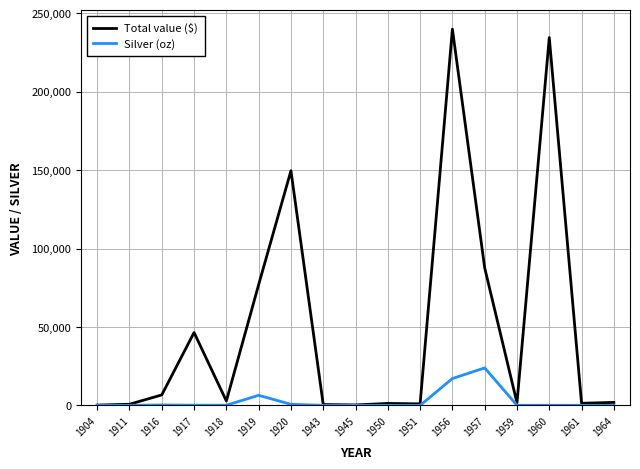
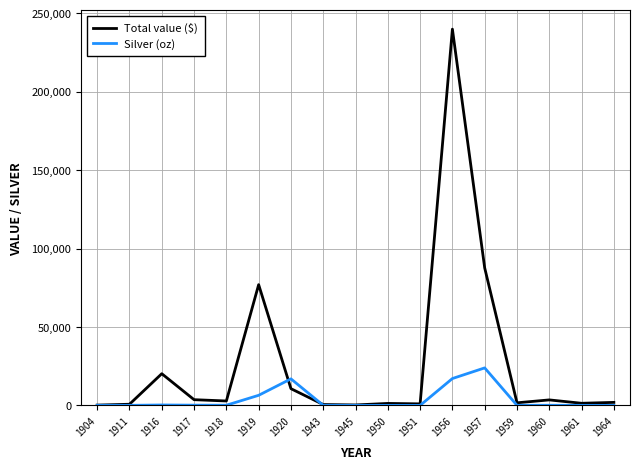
  {
    "Total value ($)": {
-     "1916": "7,000",
-     "1917": "46,000",
+     "1916": "20,000",
+     "1917": "4,000",
      "1918": "3,000",
      "1919": "77,000",
-     "1920": "150,000",
+     "1920": "11,000",
      "1956": "240,000",
      "1957": "88,000",
-     "1960": "234,000",
+     "1960": "4,000",
      "1964": "2,000"
    },
    "Silver (oz)": {
      "1916": "0",
      "1917": "0",
      "1918": "0",
      "1919": "6,000",
-     "1920": "1,000",
+     "1920": "17,000",
      "1956": "17,000",
      "1957": "24,000",
      "1960": "0",
      "1964": "0"
    }
  }
